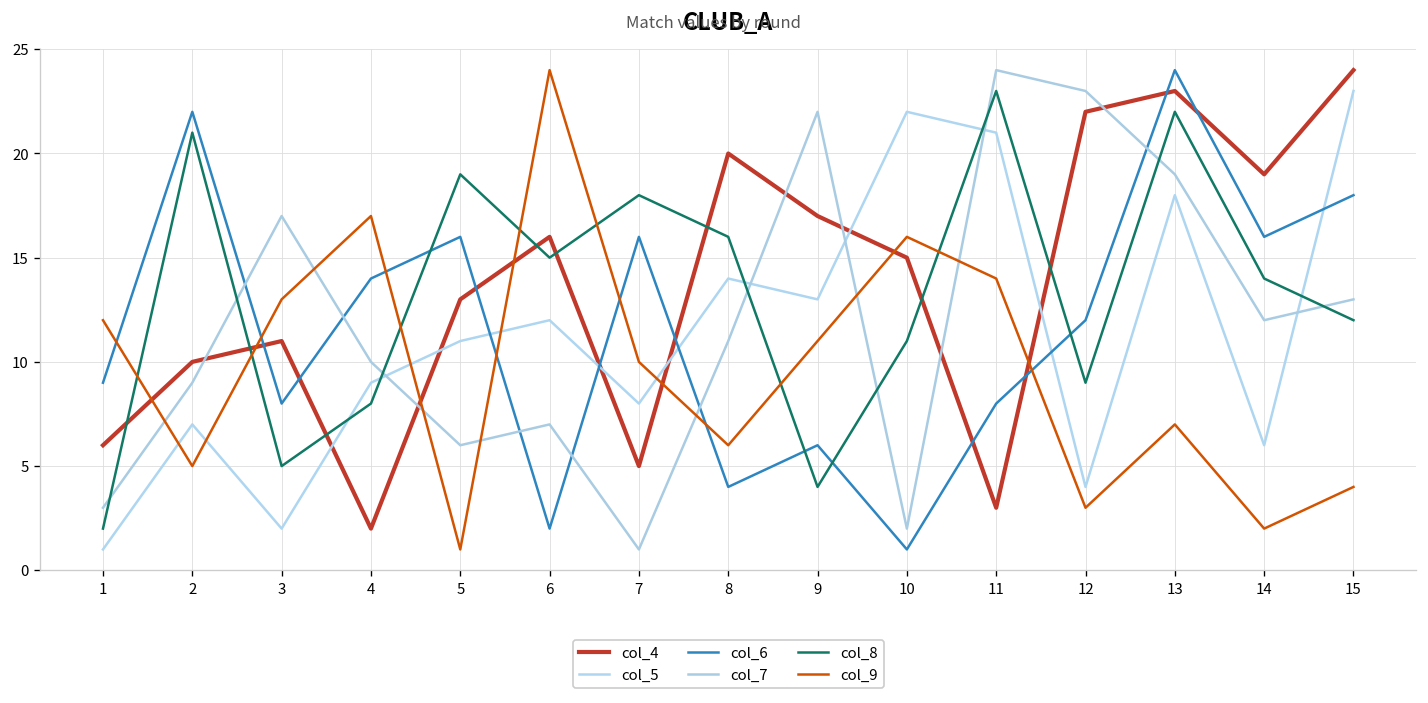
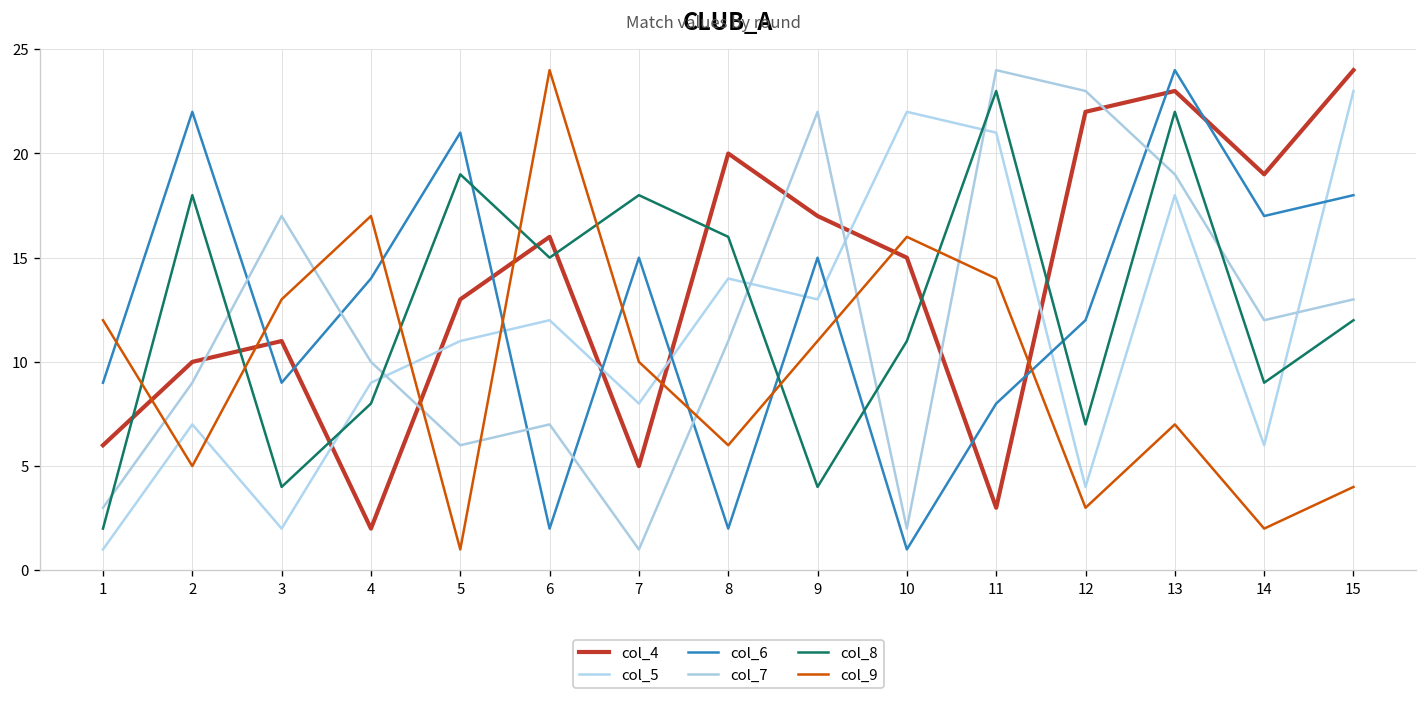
  {
    "col_6": {
      "1": 9,
      "2": 22,
-     "3": 8,
+     "3": 9,
      "4": 14,
-     "5": 16,
+     "5": 21,
      "6": 2,
-     "7": 16,
-     "8": 4,
-     "9": 6,
+     "7": 15,
+     "8": 2,
+     "9": 15,
      "10": 1,
      "11": 8,
      "12": 12,
      "13": 24,
-     "14": 16,
+     "14": 17,
      "15": 18
    },
    "col_8": {
      "1": 2,
-     "2": 21,
-     "3": 5,
+     "2": 18,
+     "3": 4,
      "4": 8,
      "5": 19,
      "6": 15,
      "7": 18,
      "8": 16,
      "9": 4,
      "10": 11,
      "11": 23,
-     "12": 9,
+     "12": 7,
      "13": 22,
-     "14": 14,
+     "14": 9,
      "15": 12
    }
  }
